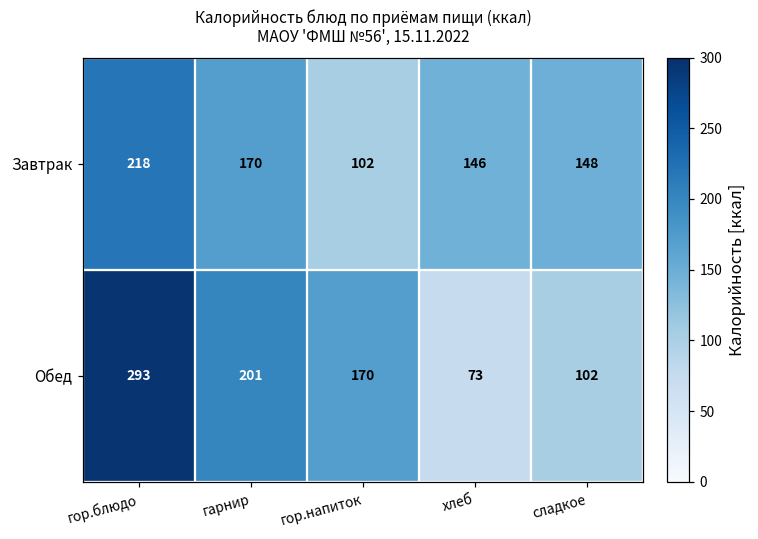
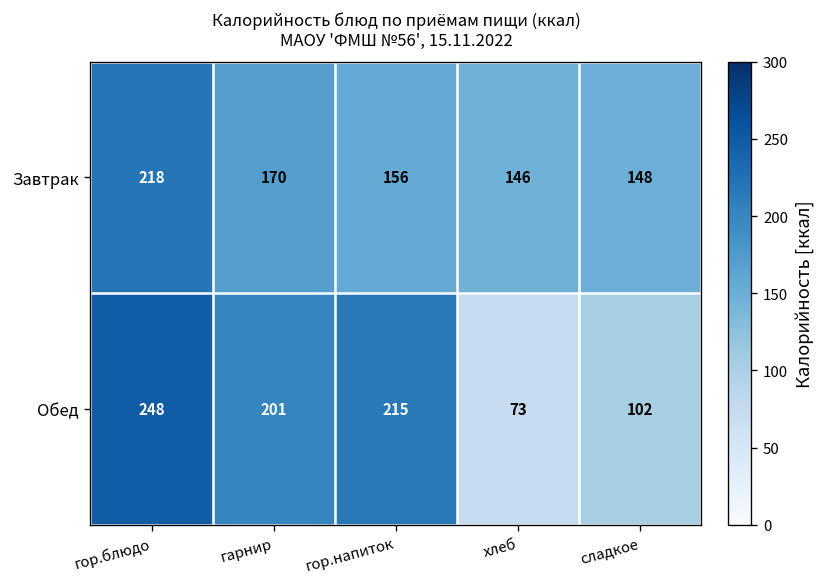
  {
    "Завтрак": {
      "гор.блюдо": 218,
      "гарнир": 170,
-     "гор.напиток": 102,
+     "гор.напиток": 156,
      "хлеб": 146,
      "сладкое": 148
    },
    "Обед": {
-     "гор.блюдо": 293,
+     "гор.блюдо": 248,
      "гарнир": 201,
-     "гор.напиток": 170,
+     "гор.напиток": 215,
      "хлеб": 73,
      "сладкое": 102
    }
  }
